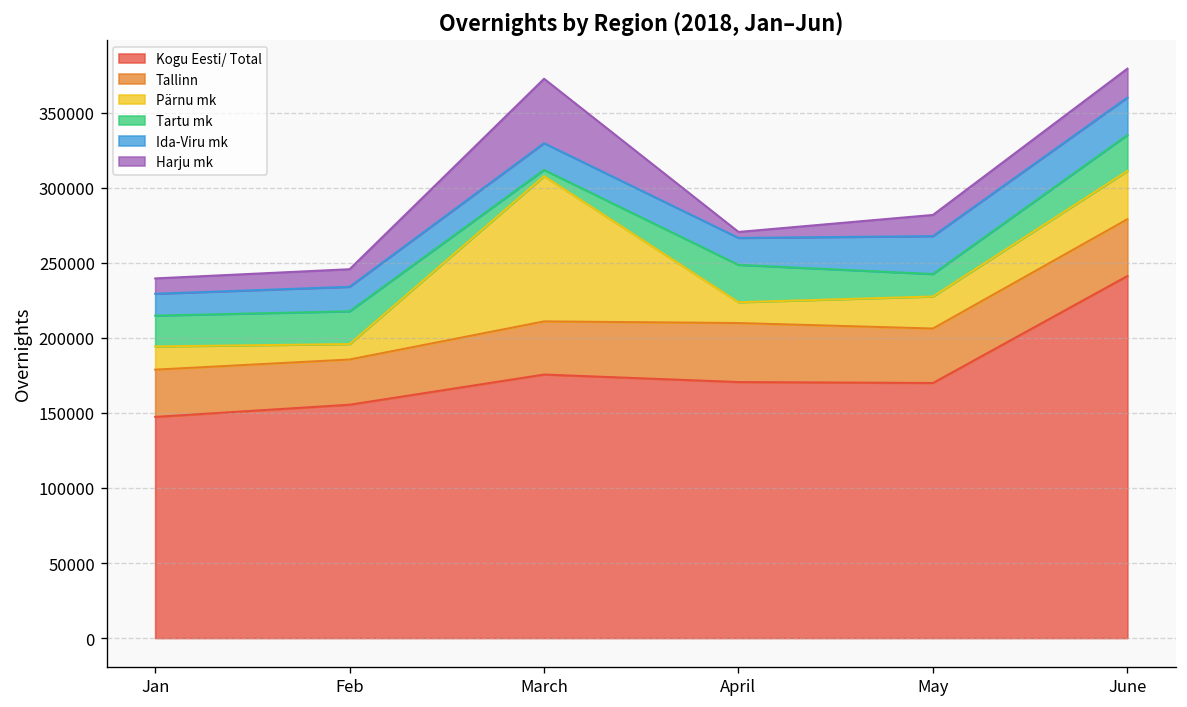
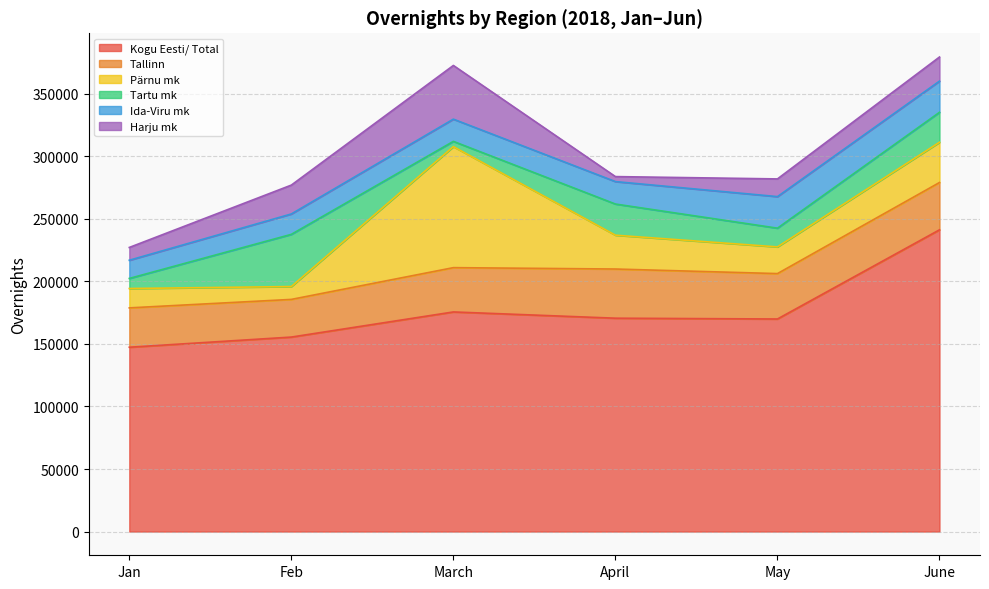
  {
    "Pärnu mk": {
      "Jan": 15000,
      "Feb": 10000,
      "March": 97000,
-     "April": 14000,
+     "April": 27000,
      "May": 21000,
      "June": 32000
    },
    "Tartu mk": {
-     "Jan": 21000,
-     "Feb": 22000,
+     "Jan": 8000,
+     "Feb": 42000,
      "March": 4000,
      "April": 25000,
      "May": 15000,
      "June": 24000
    },
    "Ida-Viru mk": {
      "Jan": 15000,
      "Feb": 16000,
      "March": 18000,
      "April": 18000,
      "May": 25000,
      "June": 25000
    },
    "Harju mk": {
      "Jan": 10000,
-     "Feb": 12000,
+     "Feb": 23000,
      "March": 43000,
      "April": 4000,
      "May": 14000,
      "June": 19000
    }
  }
